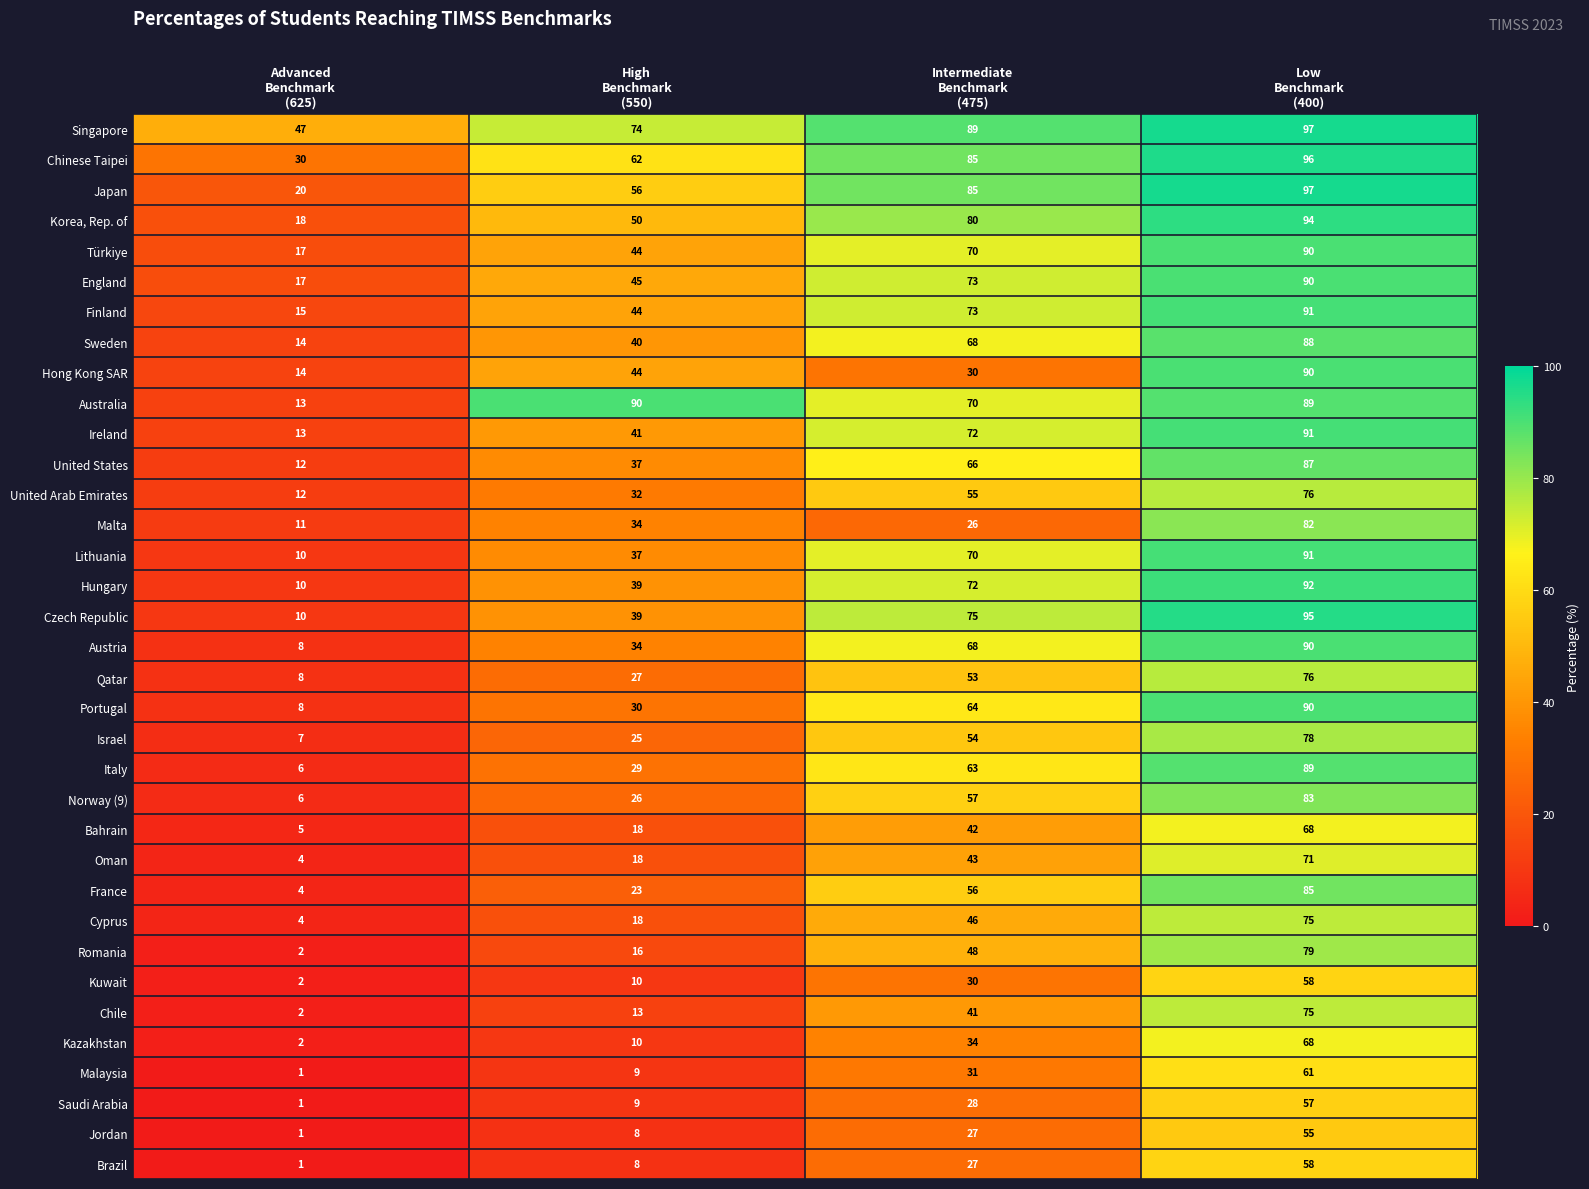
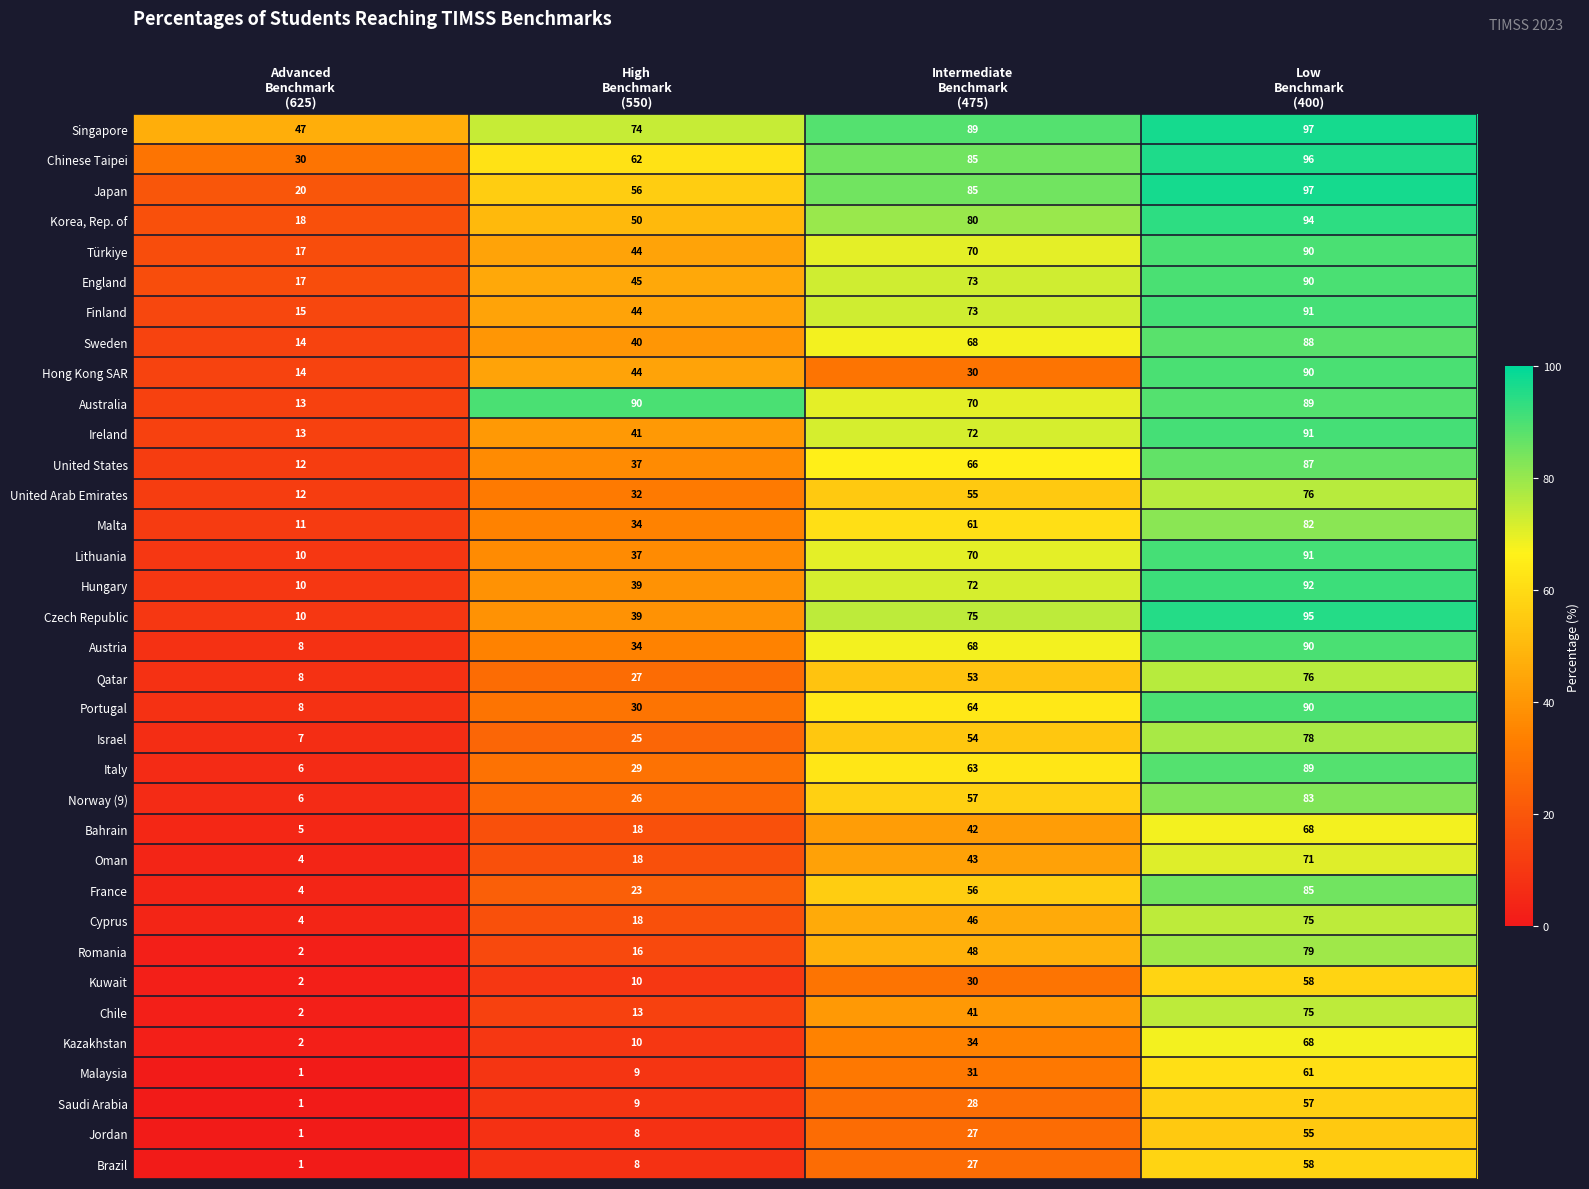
  {
    "Singapore": {
      "Advanced Benchmark (625)": 47,
      "High Benchmark (550)": 74,
      "Intermediate Benchmark (475)": 89,
      "Low Benchmark (400)": 97
    },
    "Chinese Taipei": {
      "Advanced Benchmark (625)": 30,
      "High Benchmark (550)": 62,
      "Intermediate Benchmark (475)": 85,
      "Low Benchmark (400)": 96
    },
    "Japan": {
      "Advanced Benchmark (625)": 20,
      "High Benchmark (550)": 56,
      "Intermediate Benchmark (475)": 85,
      "Low Benchmark (400)": 97
    },
    "Korea, Rep. of": {
      "Advanced Benchmark (625)": 18,
      "High Benchmark (550)": 50,
      "Intermediate Benchmark (475)": 80,
      "Low Benchmark (400)": 94
    },
    "Türkiye": {
      "Advanced Benchmark (625)": 17,
      "High Benchmark (550)": 44,
      "Intermediate Benchmark (475)": 70,
      "Low Benchmark (400)": 90
    },
    "England": {
      "Advanced Benchmark (625)": 17,
      "High Benchmark (550)": 45,
      "Intermediate Benchmark (475)": 73,
      "Low Benchmark (400)": 90
    },
    "Finland": {
      "Advanced Benchmark (625)": 15,
      "High Benchmark (550)": 44,
      "Intermediate Benchmark (475)": 73,
      "Low Benchmark (400)": 91
    },
    "Sweden": {
      "Advanced Benchmark (625)": 14,
      "High Benchmark (550)": 40,
      "Intermediate Benchmark (475)": 68,
      "Low Benchmark (400)": 88
    },
    "Hong Kong SAR": {
      "Advanced Benchmark (625)": 14,
      "High Benchmark (550)": 44,
      "Intermediate Benchmark (475)": 30,
      "Low Benchmark (400)": 90
    },
    "Australia": {
      "Advanced Benchmark (625)": 13,
      "High Benchmark (550)": 90,
      "Intermediate Benchmark (475)": 70,
      "Low Benchmark (400)": 89
    },
    "Ireland": {
      "Advanced Benchmark (625)": 13,
      "High Benchmark (550)": 41,
      "Intermediate Benchmark (475)": 72,
      "Low Benchmark (400)": 91
    },
    "United States": {
      "Advanced Benchmark (625)": 12,
      "High Benchmark (550)": 37,
      "Intermediate Benchmark (475)": 66,
      "Low Benchmark (400)": 87
    },
    "United Arab Emirates": {
      "Advanced Benchmark (625)": 12,
      "High Benchmark (550)": 32,
      "Intermediate Benchmark (475)": 55,
      "Low Benchmark (400)": 76
    },
    "Malta": {
      "Advanced Benchmark (625)": 11,
      "High Benchmark (550)": 34,
-     "Intermediate Benchmark (475)": 26,
+     "Intermediate Benchmark (475)": 61,
      "Low Benchmark (400)": 82
    },
    "Lithuania": {
      "Advanced Benchmark (625)": 10,
      "High Benchmark (550)": 37,
      "Intermediate Benchmark (475)": 70,
      "Low Benchmark (400)": 91
    },
    "Hungary": {
      "Advanced Benchmark (625)": 10,
      "High Benchmark (550)": 39,
      "Intermediate Benchmark (475)": 72,
      "Low Benchmark (400)": 92
    },
    "Czech Republic": {
      "Advanced Benchmark (625)": 10,
      "High Benchmark (550)": 39,
      "Intermediate Benchmark (475)": 75,
      "Low Benchmark (400)": 95
    },
    "Austria": {
      "Advanced Benchmark (625)": 8,
      "High Benchmark (550)": 34,
      "Intermediate Benchmark (475)": 68,
      "Low Benchmark (400)": 90
    },
    "Qatar": {
      "Advanced Benchmark (625)": 8,
      "High Benchmark (550)": 27,
      "Intermediate Benchmark (475)": 53,
      "Low Benchmark (400)": 76
    },
    "Portugal": {
      "Advanced Benchmark (625)": 8,
      "High Benchmark (550)": 30,
      "Intermediate Benchmark (475)": 64,
      "Low Benchmark (400)": 90
    },
    "Israel": {
      "Advanced Benchmark (625)": 7,
      "High Benchmark (550)": 25,
      "Intermediate Benchmark (475)": 54,
      "Low Benchmark (400)": 78
    },
    "Italy": {
      "Advanced Benchmark (625)": 6,
      "High Benchmark (550)": 29,
      "Intermediate Benchmark (475)": 63,
      "Low Benchmark (400)": 89
    },
    "Norway (9)": {
      "Advanced Benchmark (625)": 6,
      "High Benchmark (550)": 26,
      "Intermediate Benchmark (475)": 57,
      "Low Benchmark (400)": 83
    },
    "Bahrain": {
      "Advanced Benchmark (625)": 5,
      "High Benchmark (550)": 18,
      "Intermediate Benchmark (475)": 42,
      "Low Benchmark (400)": 68
    },
    "Oman": {
      "Advanced Benchmark (625)": 4,
      "High Benchmark (550)": 18,
      "Intermediate Benchmark (475)": 43,
      "Low Benchmark (400)": 71
    },
    "France": {
      "Advanced Benchmark (625)": 4,
      "High Benchmark (550)": 23,
      "Intermediate Benchmark (475)": 56,
      "Low Benchmark (400)": 85
    },
    "Cyprus": {
      "Advanced Benchmark (625)": 4,
      "High Benchmark (550)": 18,
      "Intermediate Benchmark (475)": 46,
      "Low Benchmark (400)": 75
    },
    "Romania": {
      "Advanced Benchmark (625)": 2,
      "High Benchmark (550)": 16,
      "Intermediate Benchmark (475)": 48,
      "Low Benchmark (400)": 79
    },
    "Kuwait": {
      "Advanced Benchmark (625)": 2,
      "High Benchmark (550)": 10,
      "Intermediate Benchmark (475)": 30,
      "Low Benchmark (400)": 58
    },
    "Chile": {
      "Advanced Benchmark (625)": 2,
      "High Benchmark (550)": 13,
      "Intermediate Benchmark (475)": 41,
      "Low Benchmark (400)": 75
    },
    "Kazakhstan": {
      "Advanced Benchmark (625)": 2,
      "High Benchmark (550)": 10,
      "Intermediate Benchmark (475)": 34,
      "Low Benchmark (400)": 68
    },
    "Malaysia": {
      "Advanced Benchmark (625)": 1,
      "High Benchmark (550)": 9,
      "Intermediate Benchmark (475)": 31,
      "Low Benchmark (400)": 61
    },
    "Saudi Arabia": {
      "Advanced Benchmark (625)": 1,
      "High Benchmark (550)": 9,
      "Intermediate Benchmark (475)": 28,
      "Low Benchmark (400)": 57
    },
    "Jordan": {
      "Advanced Benchmark (625)": 1,
      "High Benchmark (550)": 8,
      "Intermediate Benchmark (475)": 27,
      "Low Benchmark (400)": 55
    },
    "Brazil": {
      "Advanced Benchmark (625)": 1,
      "High Benchmark (550)": 8,
      "Intermediate Benchmark (475)": 27,
      "Low Benchmark (400)": 58
    }
  }
